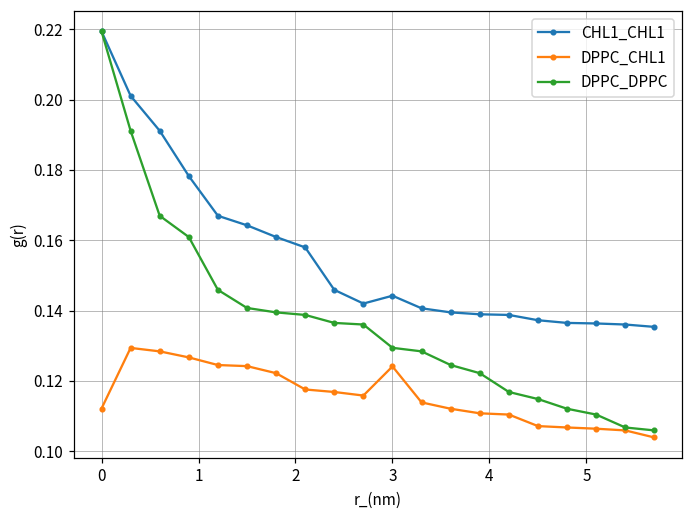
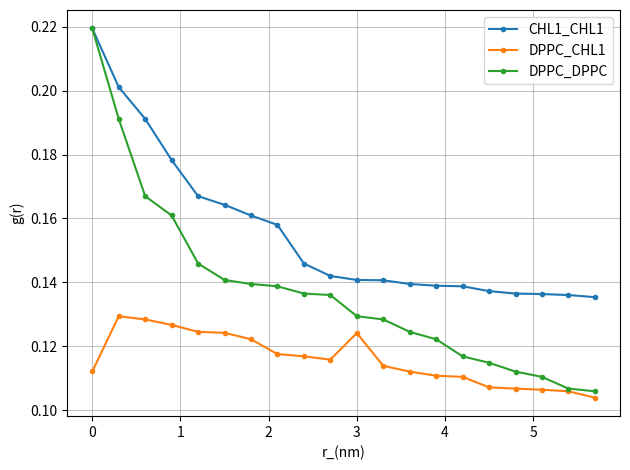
  {
    "CHL1_CHL1": {
-     "3": 0.144
+     "3": 0.141
    },
    "DPPC_CHL1": {
      "0": 0.112,
      "3": 0.124
    },
    "DPPC_DPPC": {
      "3": 0.129
    }
  }
